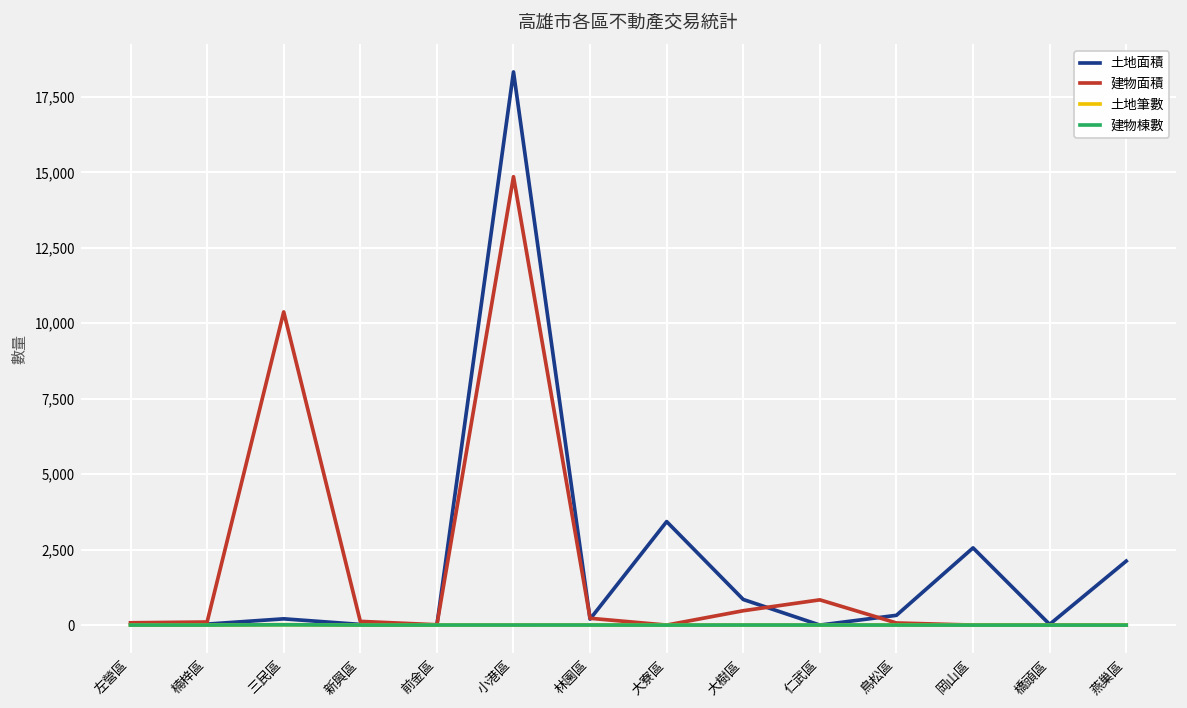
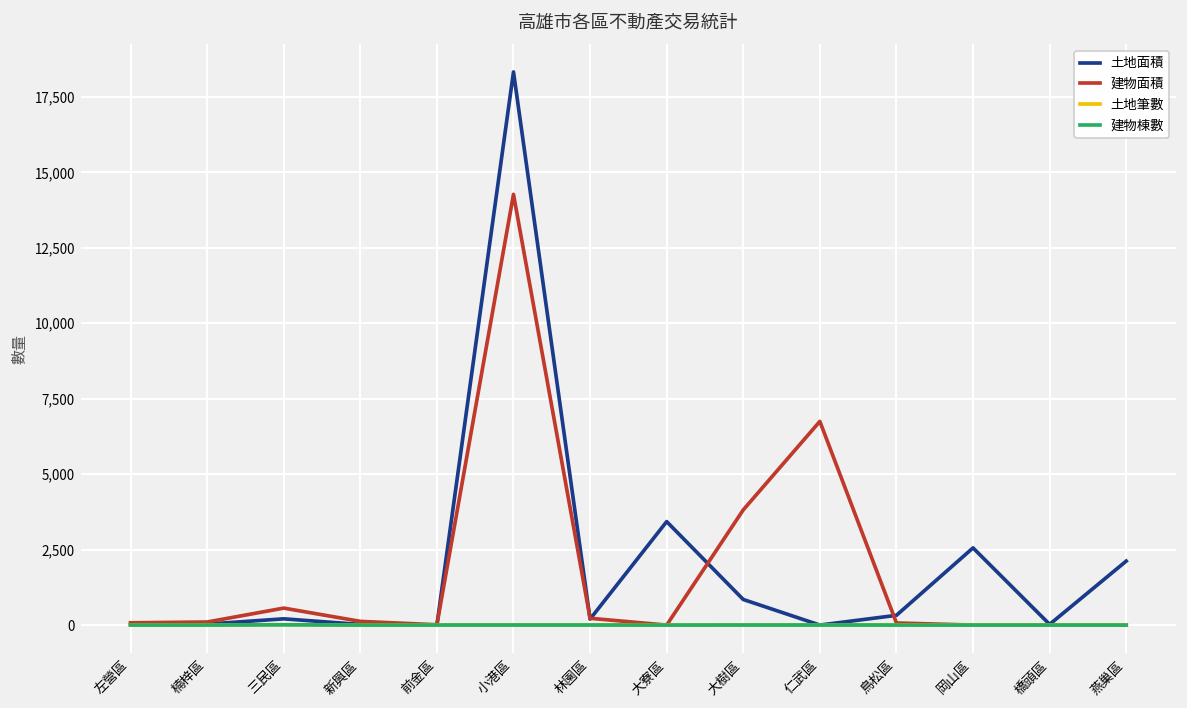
  {
    "土地面積": {
      "三民區": "200",
      "小港區": "18,300",
      "大寮區": "3,400",
      "大樹區": "800",
      "鳥松區": "300",
      "岡山區": "2,600",
      "燕巢區": "2,100"
    },
    "建物面積": {
-     "三民區": "10,400",
+     "三民區": "600",
      "新興區": "100",
-     "小港區": "14,900",
-     "大樹區": "500",
-     "仁武區": "800"
+     "小港區": "14,300",
+     "大樹區": "3,800",
+     "仁武區": "6,700"
    },
    "建物棟數": {
      "三民區": "0",
      "小港區": "0",
      "林園區": "0",
      "大樹區": "0"
    }
  }
